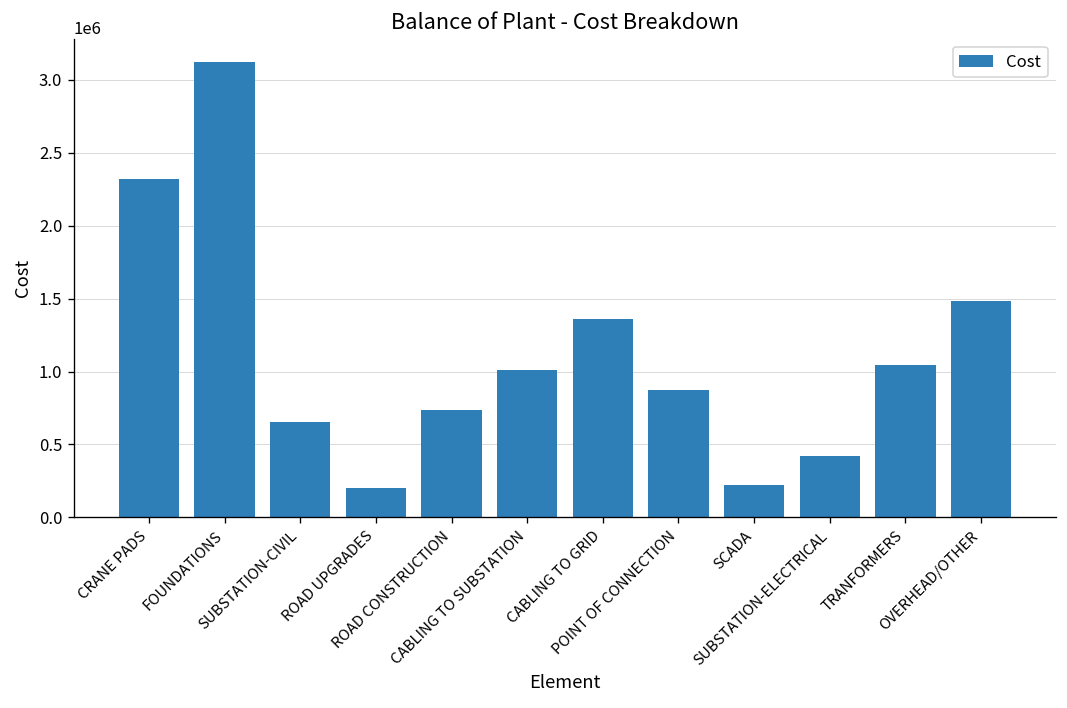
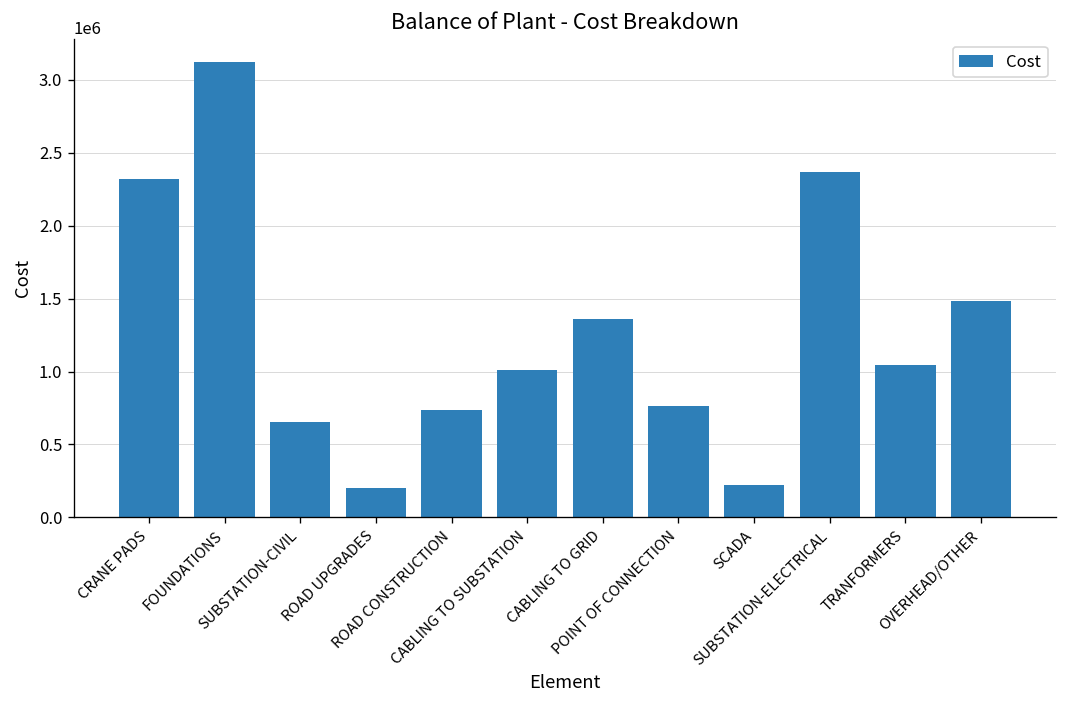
  {
    "CRANE PADS": 2320000,
    "FOUNDATIONS": 3120000,
    "SUBSTATION-CIVIL": 650000,
    "ROAD UPGRADES": 200000,
    "ROAD CONSTRUCTION": 730000,
    "CABLING TO SUBSTATION": 1010000,
    "CABLING TO GRID": 1360000,
-   "POINT OF CONNECTION": 880000,
+   "POINT OF CONNECTION": 760000,
    "SCADA": 220000,
-   "SUBSTATION-ELECTRICAL": 420000,
+   "SUBSTATION-ELECTRICAL": 2370000,
    "TRANFORMERS": 1050000,
    "OVERHEAD/OTHER": 1490000
  }
